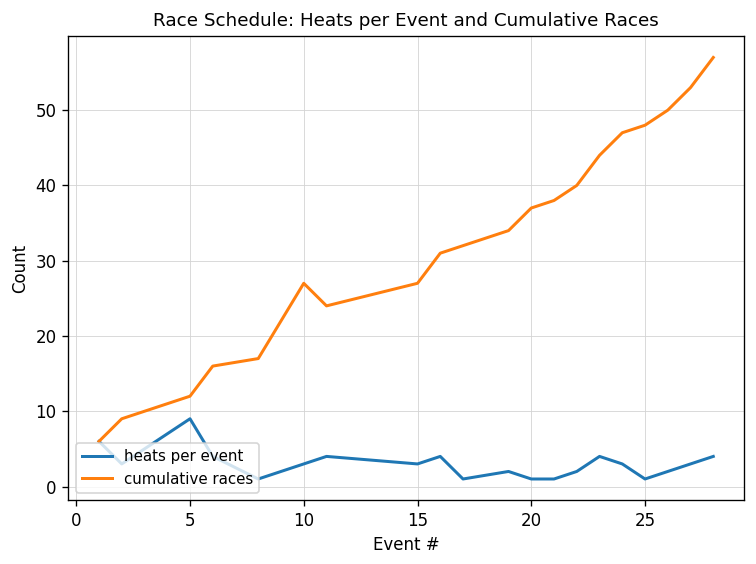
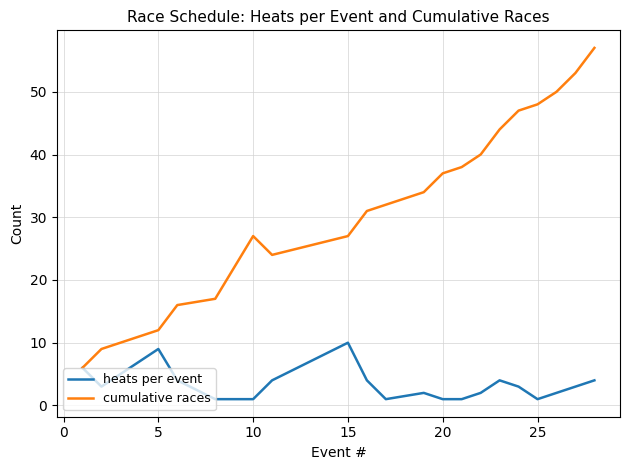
  {
    "heats per event": {
      "5": 9,
-     "10": 3,
-     "15": 3,
+     "10": 1,
+     "15": 10,
      "20": 1,
      "25": 1
    },
    "cumulative races": {
      "5": 12,
      "10": 27,
      "15": 27,
      "20": 37,
      "25": 48
    }
  }
